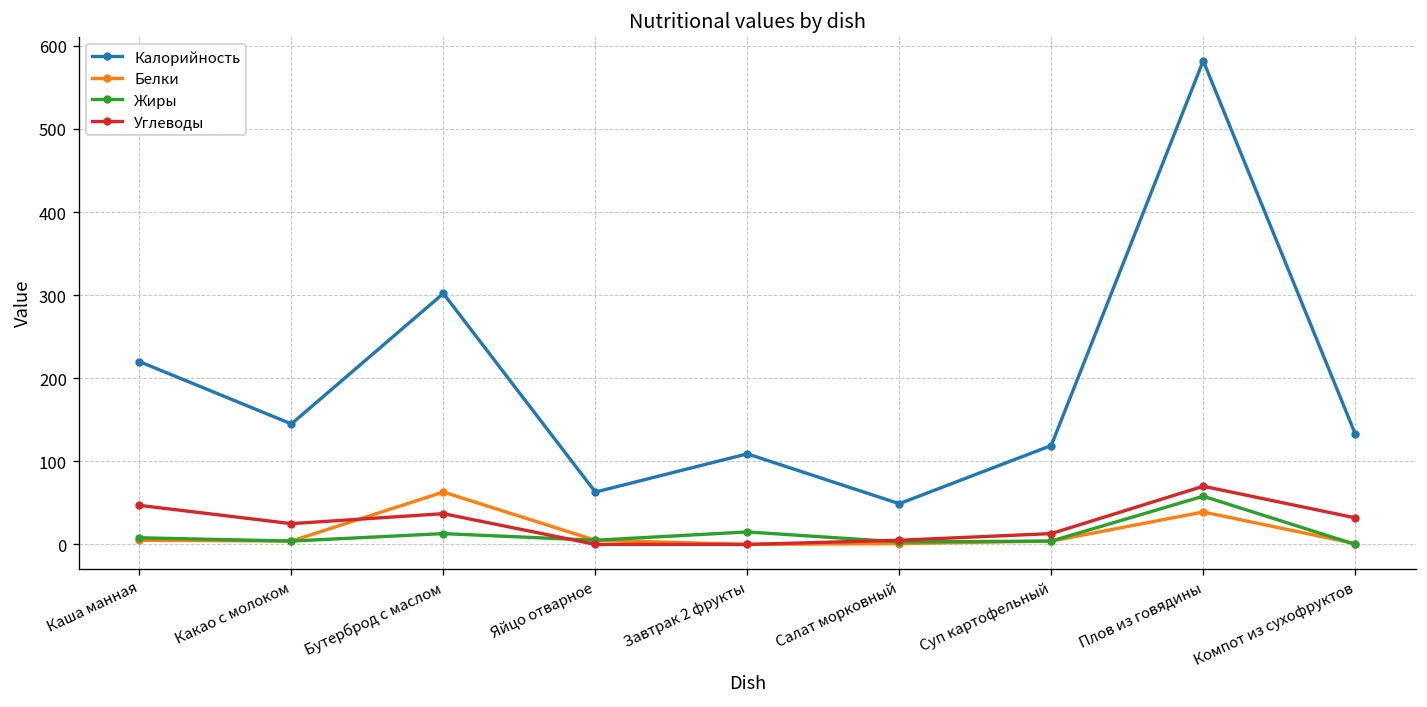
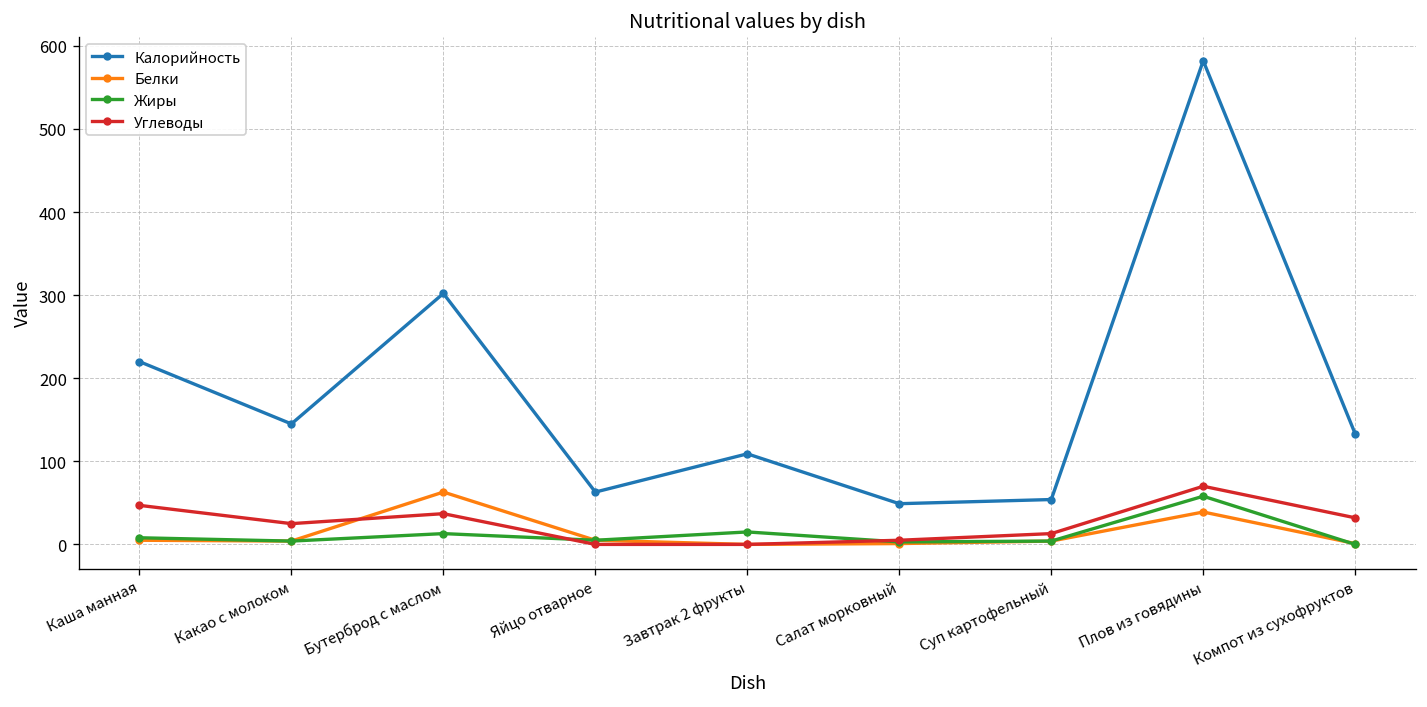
  {
    "Калорийность": {
      "Каша манная": 220,
      "Какао с молоком": 150,
      "Бутерброд с маслом": 300,
      "Яйцо отварное": 60,
      "Завтрак 2 фрукты": 110,
      "Салат морковный": 50,
-     "Суп картофельный": 120,
+     "Суп картофельный": 50,
      "Плов из говядины": 580,
      "Компот из сухофруктов": 130
    },
    "Белки": {
      "Бутерброд с маслом": 60,
      "Плов из говядины": 40
    },
    "Жиры": {
      "Бутерброд с маслом": 10,
      "Завтрак 2 фрукты": 20,
      "Плов из говядины": 60
    },
    "Углеводы": {
      "Каша манная": 50,
      "Какао с молоком": 30,
      "Бутерброд с маслом": 40,
      "Яйцо отварное": 0,
      "Суп картофельный": 10,
      "Плов из говядины": 70,
      "Компот из сухофруктов": 30
    }
  }
